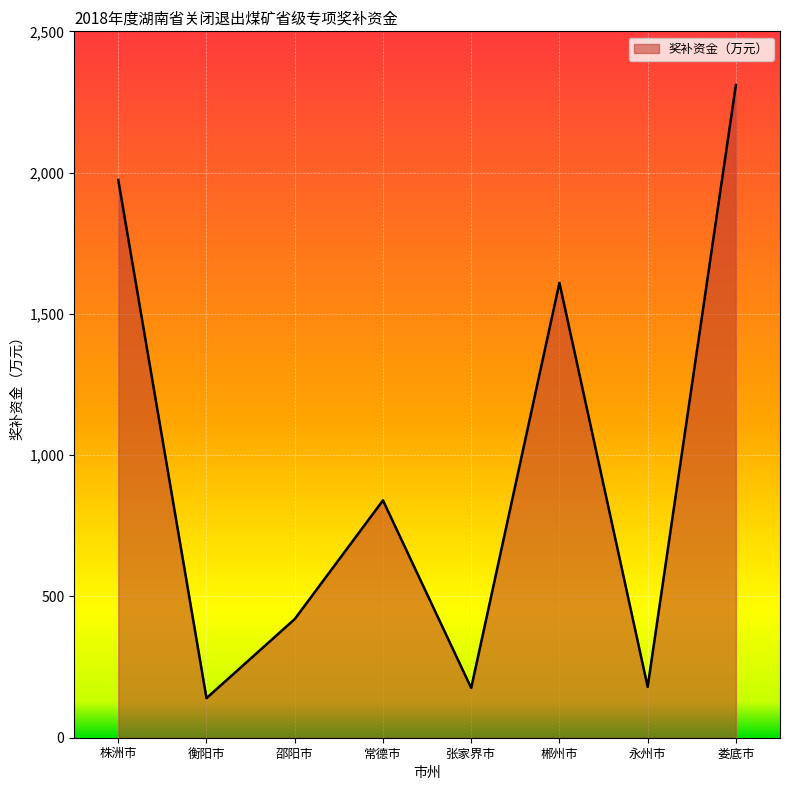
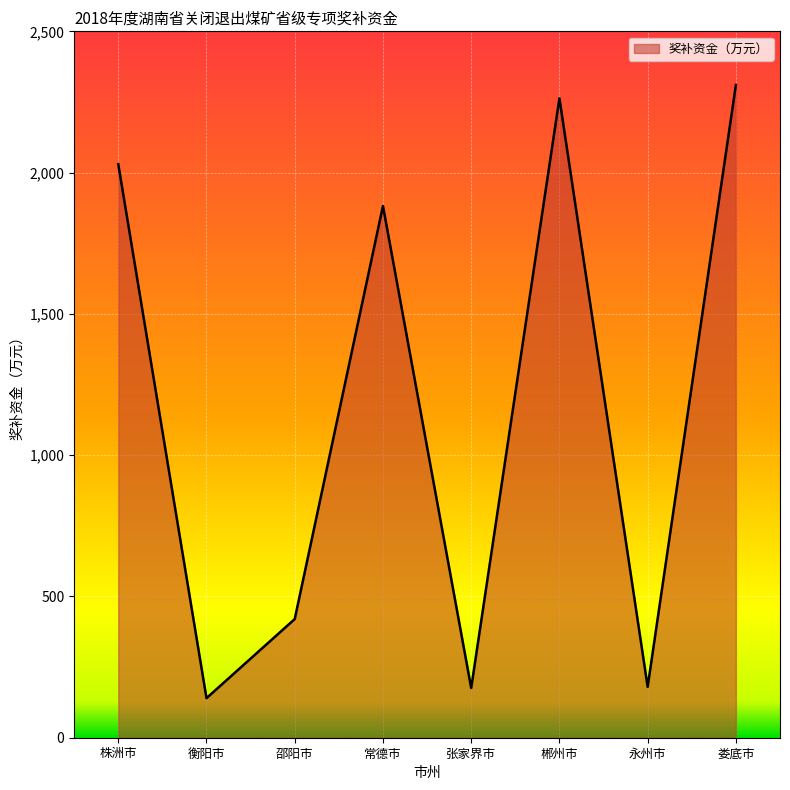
  {
-   "株洲市": "1,970",
+   "株洲市": "2,030",
    "衡阳市": "140",
    "邵阳市": "420",
-   "常德市": "840",
+   "常德市": "1,880",
    "张家界市": "180",
-   "郴州市": "1,610",
+   "郴州市": "2,260",
    "永州市": "180",
    "娄底市": "2,310"
  }
